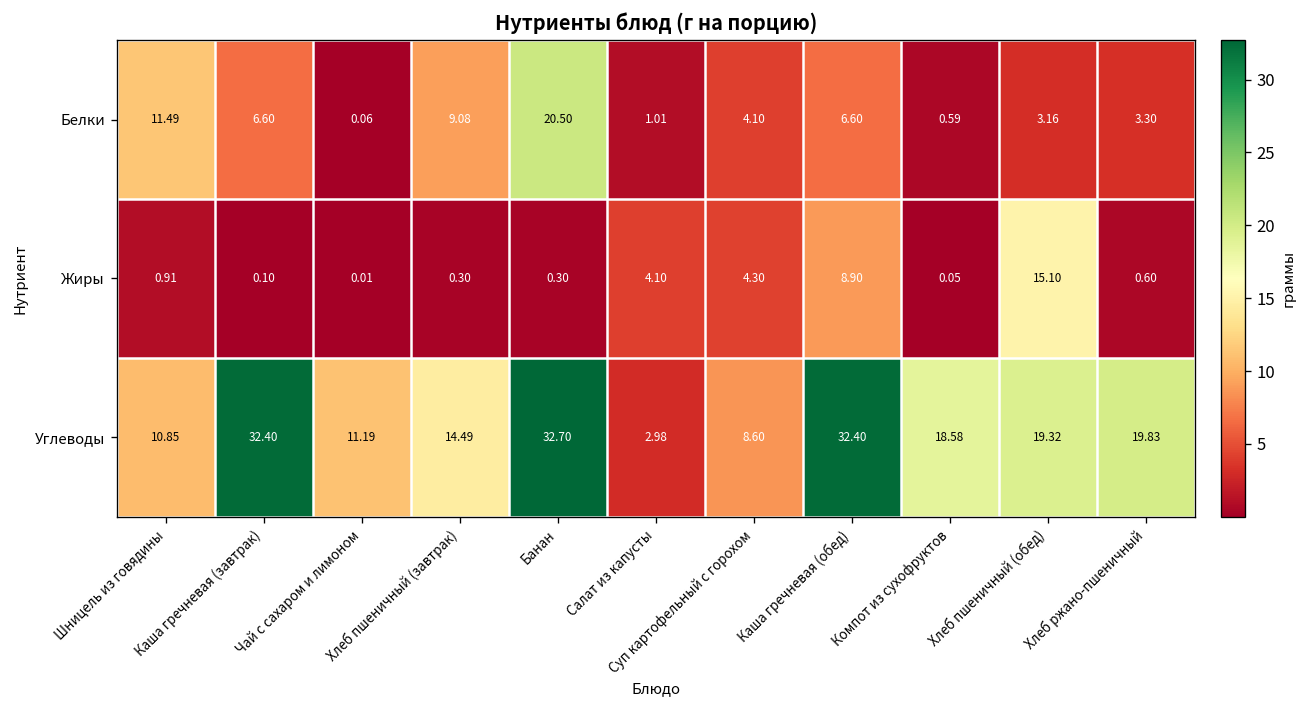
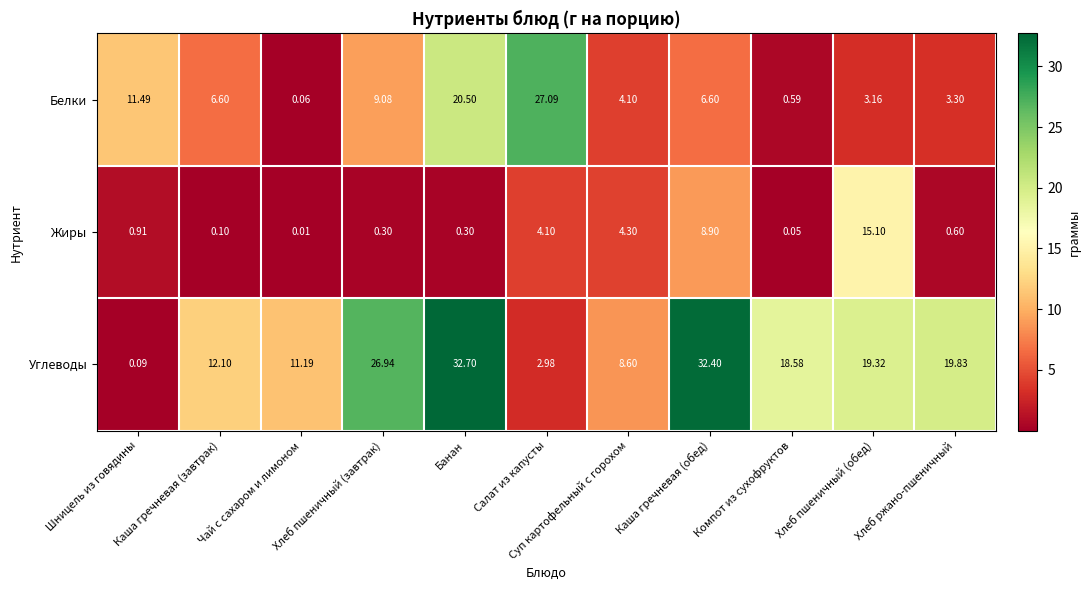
  {
    "Белки": {
      "Шницель из говядины": 11.49,
      "Каша гречневая (завтрак)": 6.60,
      "Чай с сахаром и лимоном": 0.06,
      "Хлеб пшеничный (завтрак)": 9.08,
      "Банан": 20.50,
-     "Салат из капусты": 1.01,
+     "Салат из капусты": 27.09,
      "Суп картофельный с горохом": 4.10,
      "Каша гречневая (обед)": 6.60,
      "Компот из сухофруктов": 0.59,
      "Хлеб пшеничный (обед)": 3.16,
      "Хлеб ржано-пшеничный": 3.30
    },
    "Жиры": {
      "Шницель из говядины": 0.91,
      "Каша гречневая (завтрак)": 0.10,
      "Чай с сахаром и лимоном": 0.01,
      "Хлеб пшеничный (завтрак)": 0.30,
      "Банан": 0.30,
      "Салат из капусты": 4.10,
      "Суп картофельный с горохом": 4.30,
      "Каша гречневая (обед)": 8.90,
      "Компот из сухофруктов": 0.05,
      "Хлеб пшеничный (обед)": 15.10,
      "Хлеб ржано-пшеничный": 0.60
    },
    "Углеводы": {
-     "Шницель из говядины": 10.85,
-     "Каша гречневая (завтрак)": 32.40,
+     "Шницель из говядины": 0.09,
+     "Каша гречневая (завтрак)": 12.10,
      "Чай с сахаром и лимоном": 11.19,
-     "Хлеб пшеничный (завтрак)": 14.49,
+     "Хлеб пшеничный (завтрак)": 26.94,
      "Банан": 32.70,
      "Салат из капусты": 2.98,
      "Суп картофельный с горохом": 8.60,
      "Каша гречневая (обед)": 32.40,
      "Компот из сухофруктов": 18.58,
      "Хлеб пшеничный (обед)": 19.32,
      "Хлеб ржано-пшеничный": 19.83
    }
  }
